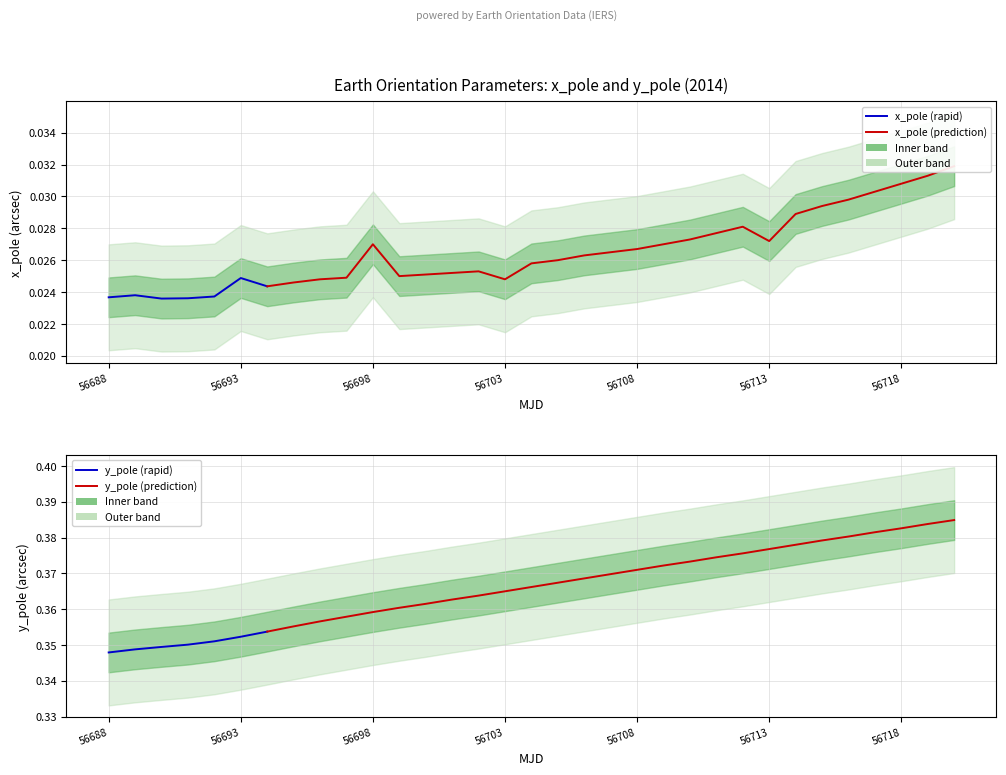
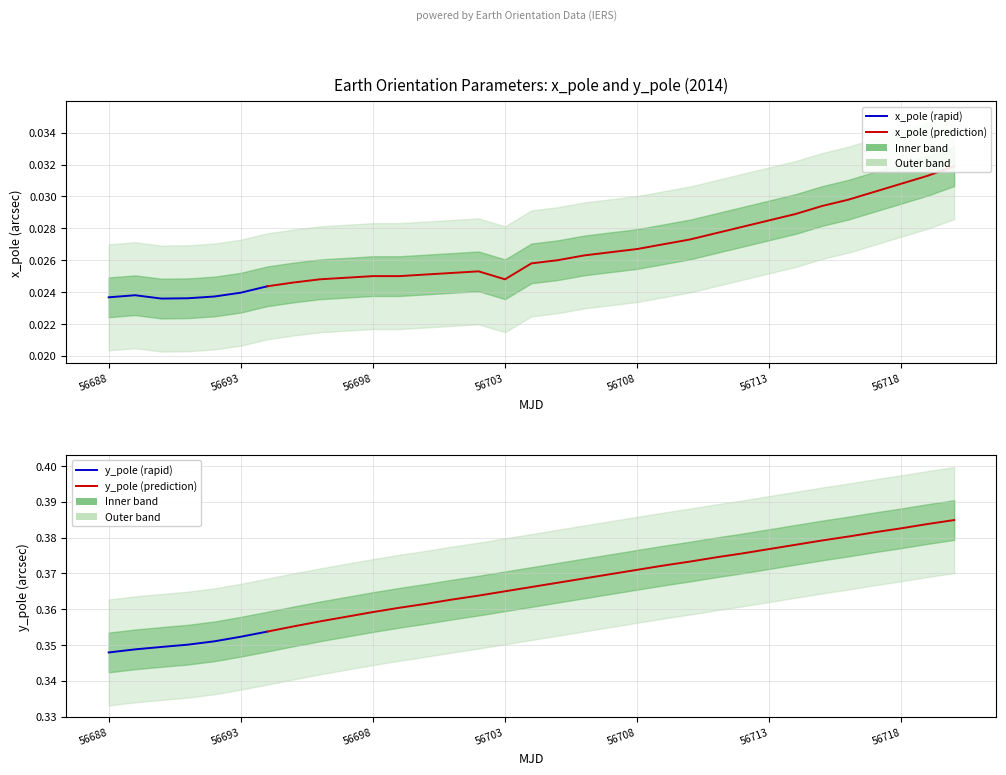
  {
    "Earth Orientation Parameters: x_pole and y_pole (2014)": {
      "x_pole (rapid)": {
        "56688": 0.0237,
-       "56693": 0.0249
+       "56693": 0.0240
      },
      "x_pole (prediction)": {
-       "56698": 0.027,
+       "56698": 0.025,
        "56703": 0.0248,
        "56708": 0.0267,
-       "56713": 0.0272,
+       "56713": 0.0285,
        "56718": 0.0308
      }
    }
  }
